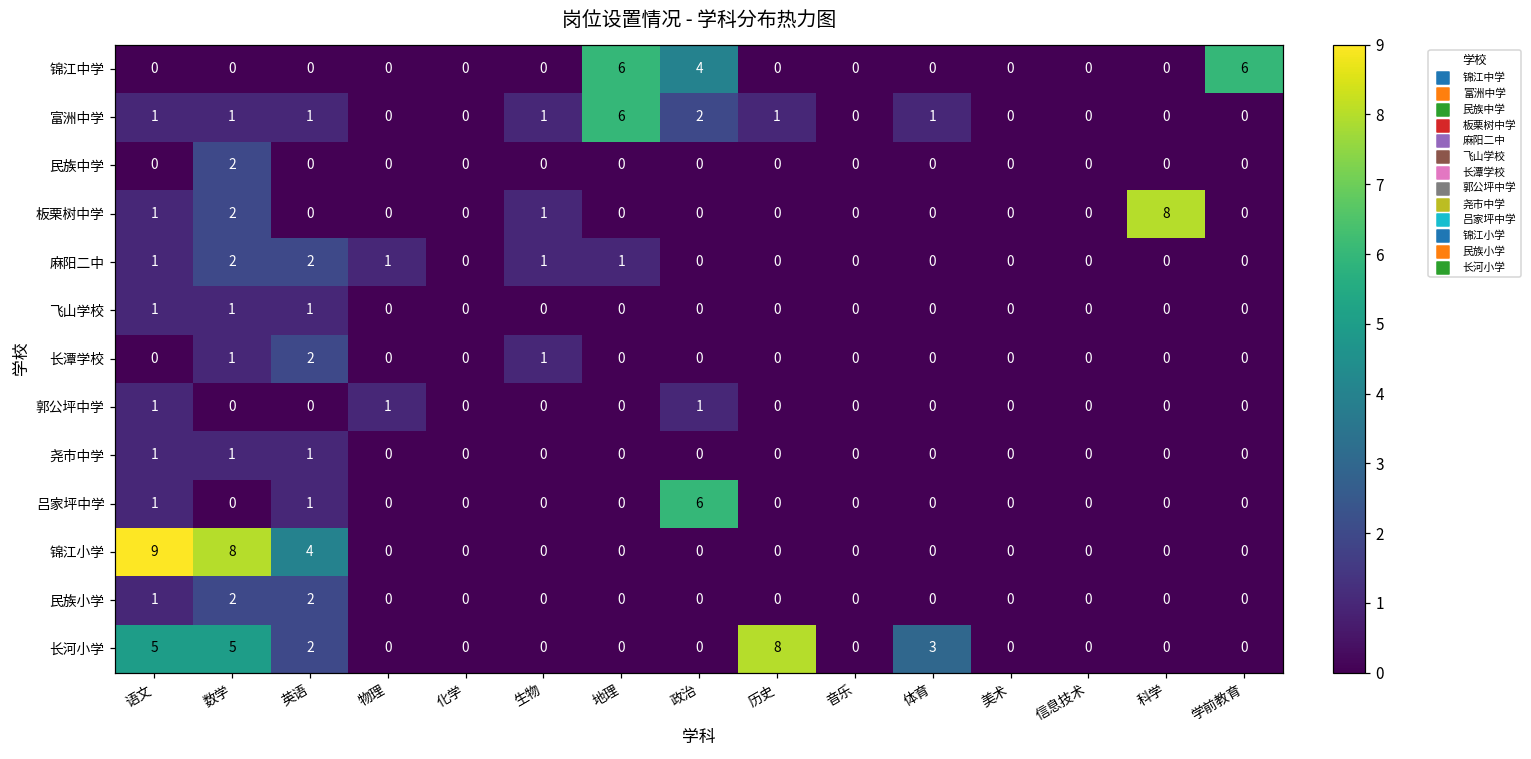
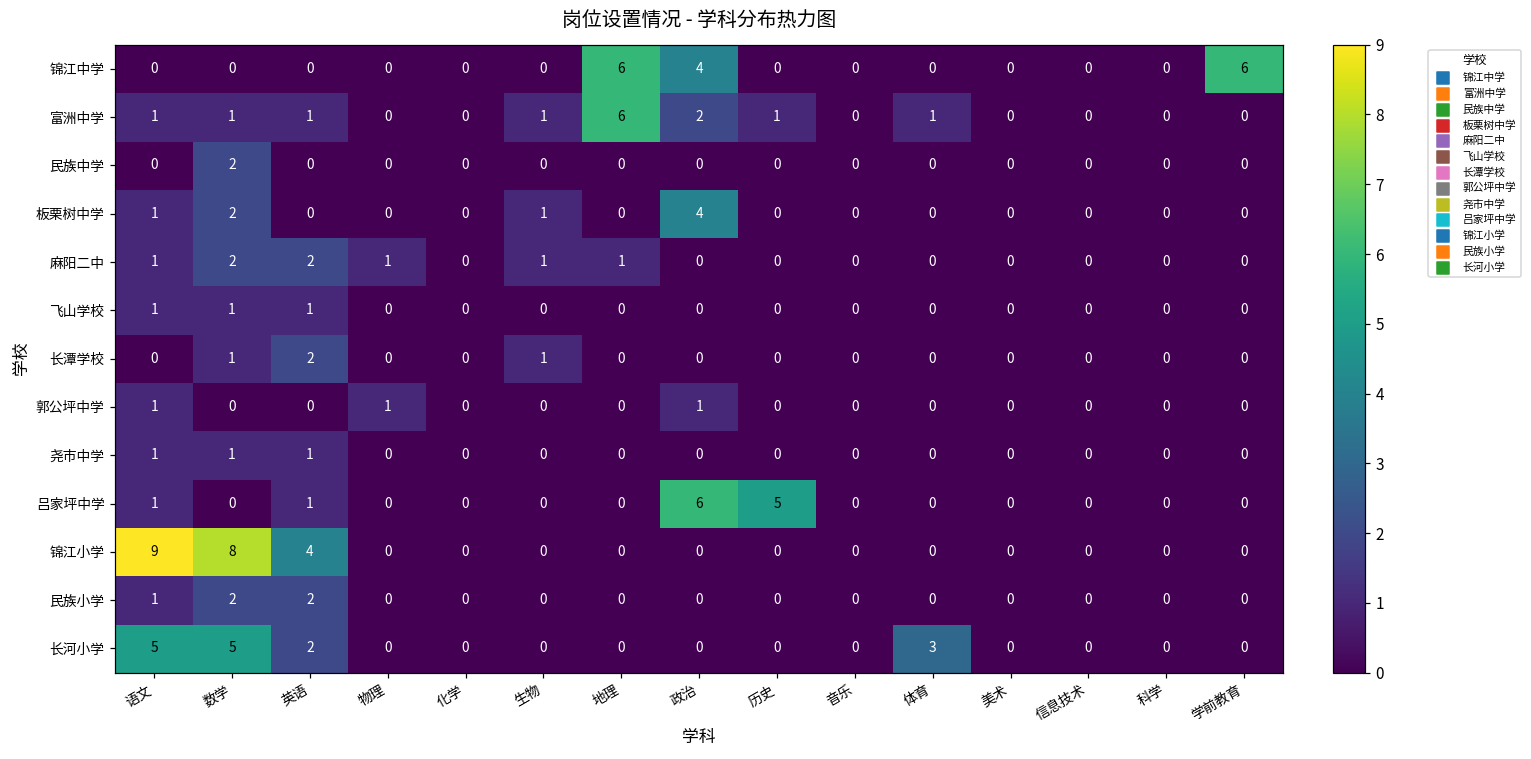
  {
    "锦江中学": {
      "语文": 0,
      "数学": 0,
      "英语": 0,
      "物理": 0,
      "化学": 0,
      "生物": 0,
      "地理": 6,
      "政治": 4,
      "历史": 0,
      "音乐": 0,
      "体育": 0,
      "美术": 0,
      "信息技术": 0,
      "科学": 0,
      "学前教育": 6
    },
    "富洲中学": {
      "语文": 1,
      "数学": 1,
      "英语": 1,
      "物理": 0,
      "化学": 0,
      "生物": 1,
      "地理": 6,
      "政治": 2,
      "历史": 1,
      "音乐": 0,
      "体育": 1,
      "美术": 0,
      "信息技术": 0,
      "科学": 0,
      "学前教育": 0
    },
    "民族中学": {
      "语文": 0,
      "数学": 2,
      "英语": 0,
      "物理": 0,
      "化学": 0,
      "生物": 0,
      "地理": 0,
      "政治": 0,
      "历史": 0,
      "音乐": 0,
      "体育": 0,
      "美术": 0,
      "信息技术": 0,
      "科学": 0,
      "学前教育": 0
    },
    "板栗树中学": {
      "语文": 1,
      "数学": 2,
      "英语": 0,
      "物理": 0,
      "化学": 0,
      "生物": 1,
      "地理": 0,
-     "政治": 0,
+     "政治": 4,
      "历史": 0,
      "音乐": 0,
      "体育": 0,
      "美术": 0,
      "信息技术": 0,
-     "科学": 8,
+     "科学": 0,
      "学前教育": 0
    },
    "麻阳二中": {
      "语文": 1,
      "数学": 2,
      "英语": 2,
      "物理": 1,
      "化学": 0,
      "生物": 1,
      "地理": 1,
      "政治": 0,
      "历史": 0,
      "音乐": 0,
      "体育": 0,
      "美术": 0,
      "信息技术": 0,
      "科学": 0,
      "学前教育": 0
    },
    "飞山学校": {
      "语文": 1,
      "数学": 1,
      "英语": 1,
      "物理": 0,
      "化学": 0,
      "生物": 0,
      "地理": 0,
      "政治": 0,
      "历史": 0,
      "音乐": 0,
      "体育": 0,
      "美术": 0,
      "信息技术": 0,
      "科学": 0,
      "学前教育": 0
    },
    "长潭学校": {
      "语文": 0,
      "数学": 1,
      "英语": 2,
      "物理": 0,
      "化学": 0,
      "生物": 1,
      "地理": 0,
      "政治": 0,
      "历史": 0,
      "音乐": 0,
      "体育": 0,
      "美术": 0,
      "信息技术": 0,
      "科学": 0,
      "学前教育": 0
    },
    "郭公坪中学": {
      "语文": 1,
      "数学": 0,
      "英语": 0,
      "物理": 1,
      "化学": 0,
      "生物": 0,
      "地理": 0,
      "政治": 1,
      "历史": 0,
      "音乐": 0,
      "体育": 0,
      "美术": 0,
      "信息技术": 0,
      "科学": 0,
      "学前教育": 0
    },
    "尧市中学": {
      "语文": 1,
      "数学": 1,
      "英语": 1,
      "物理": 0,
      "化学": 0,
      "生物": 0,
      "地理": 0,
      "政治": 0,
      "历史": 0,
      "音乐": 0,
      "体育": 0,
      "美术": 0,
      "信息技术": 0,
      "科学": 0,
      "学前教育": 0
    },
    "吕家坪中学": {
      "语文": 1,
      "数学": 0,
      "英语": 1,
      "物理": 0,
      "化学": 0,
      "生物": 0,
      "地理": 0,
      "政治": 6,
-     "历史": 0,
+     "历史": 5,
      "音乐": 0,
      "体育": 0,
      "美术": 0,
      "信息技术": 0,
      "科学": 0,
      "学前教育": 0
    },
    "锦江小学": {
      "语文": 9,
      "数学": 8,
      "英语": 4,
      "物理": 0,
      "化学": 0,
      "生物": 0,
      "地理": 0,
      "政治": 0,
      "历史": 0,
      "音乐": 0,
      "体育": 0,
      "美术": 0,
      "信息技术": 0,
      "科学": 0,
      "学前教育": 0
    },
    "民族小学": {
      "语文": 1,
      "数学": 2,
      "英语": 2,
      "物理": 0,
      "化学": 0,
      "生物": 0,
      "地理": 0,
      "政治": 0,
      "历史": 0,
      "音乐": 0,
      "体育": 0,
      "美术": 0,
      "信息技术": 0,
      "科学": 0,
      "学前教育": 0
    },
    "长河小学": {
      "语文": 5,
      "数学": 5,
      "英语": 2,
      "物理": 0,
      "化学": 0,
      "生物": 0,
      "地理": 0,
      "政治": 0,
-     "历史": 8,
+     "历史": 0,
      "音乐": 0,
      "体育": 3,
      "美术": 0,
      "信息技术": 0,
      "科学": 0,
      "学前教育": 0
    }
  }
